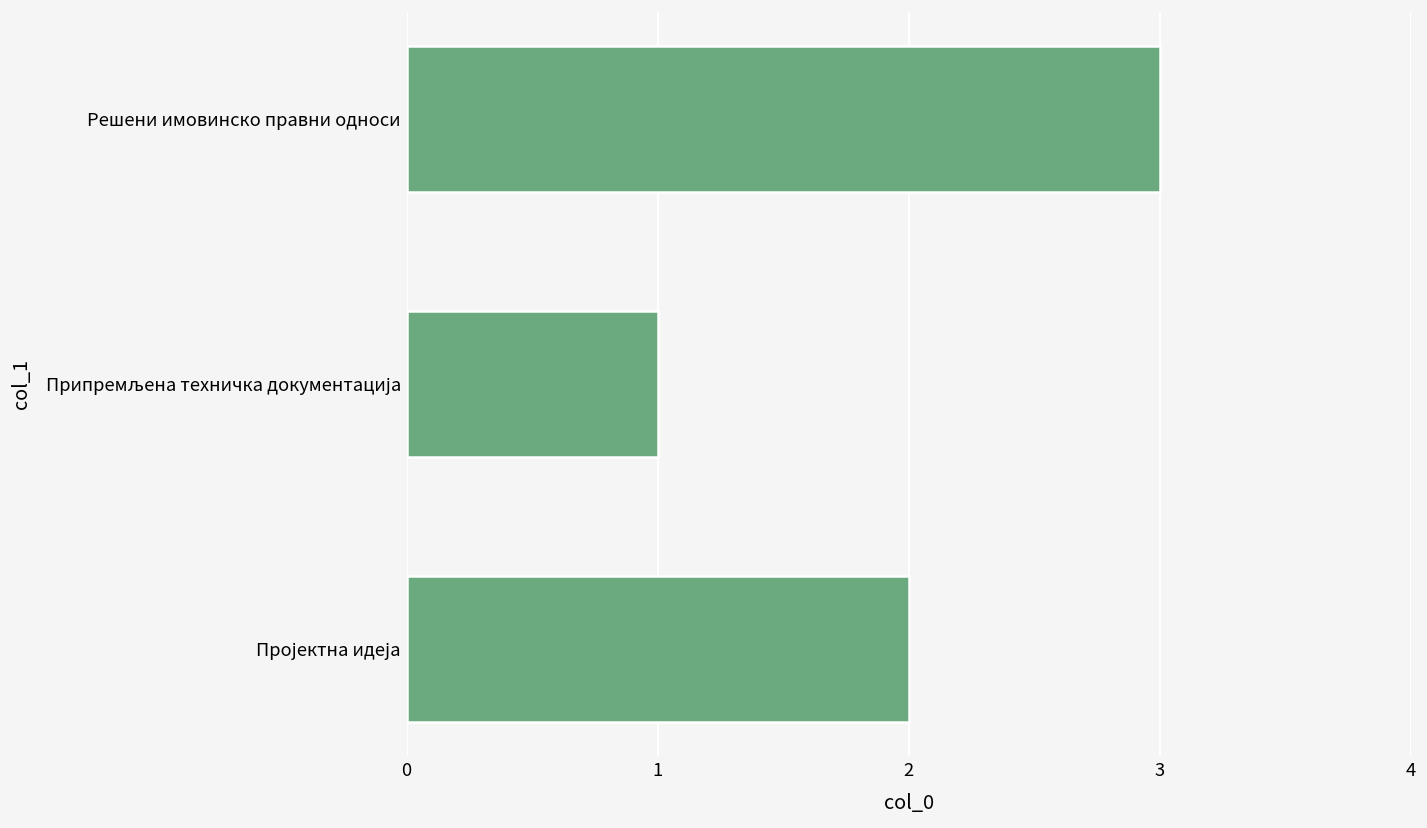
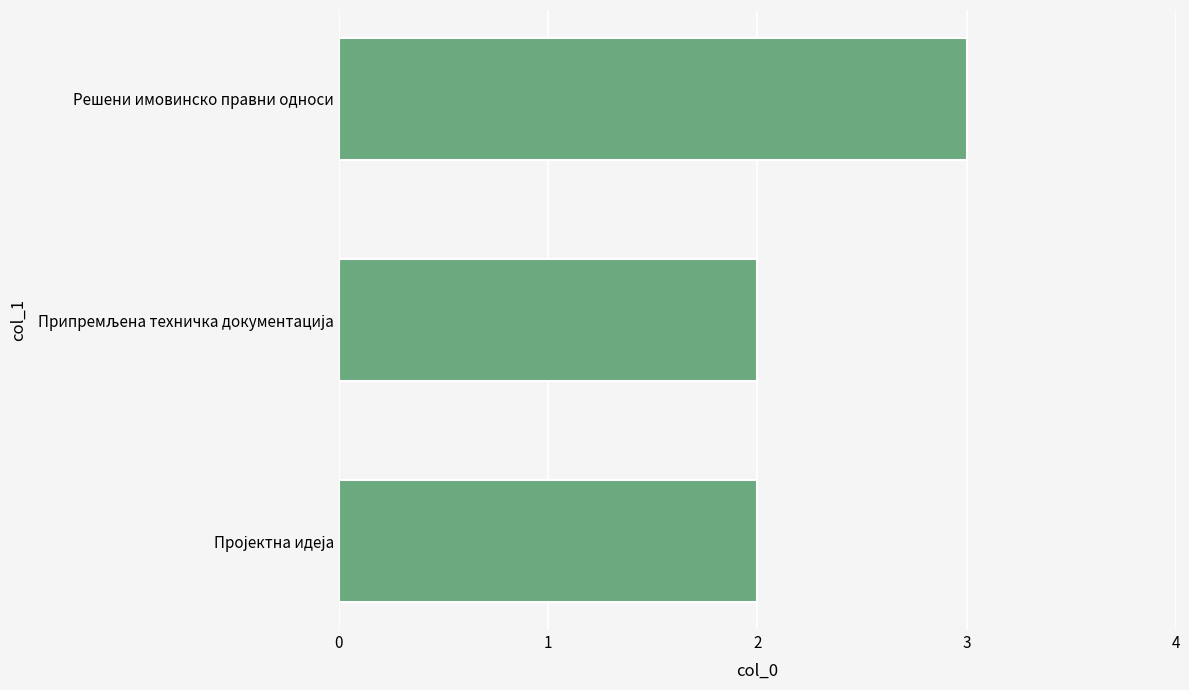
  {
    "Решени имовинско правни односи": 3,
-   "Припремљена техничка документација": 1,
+   "Припремљена техничка документација": 2,
    "Пројектна идеја": 2
  }
